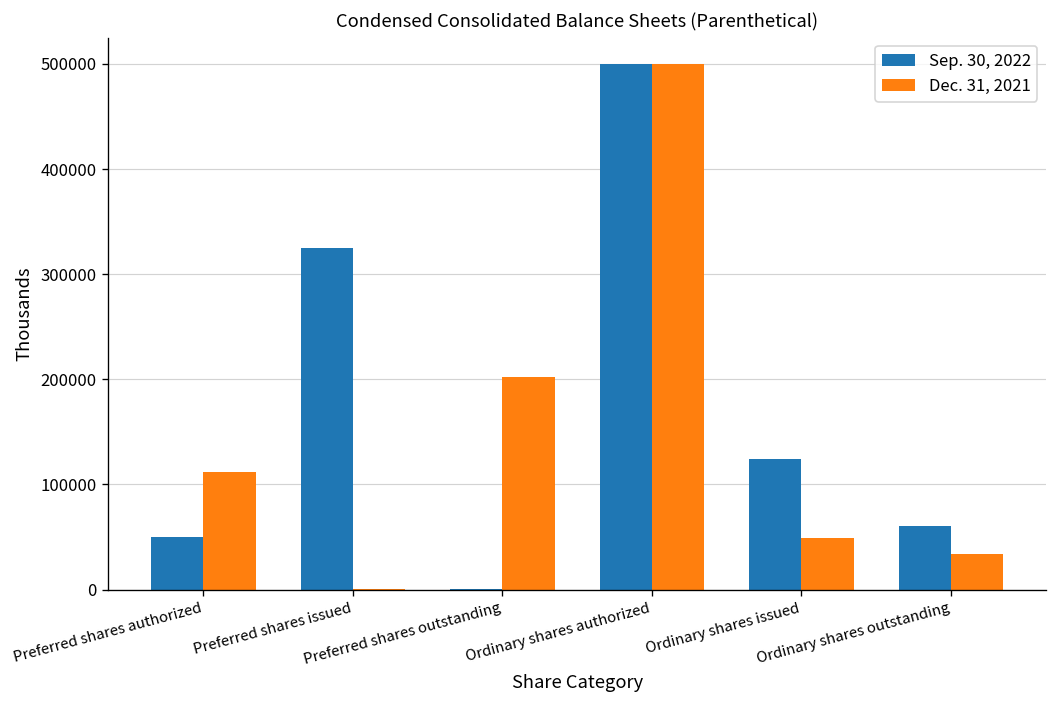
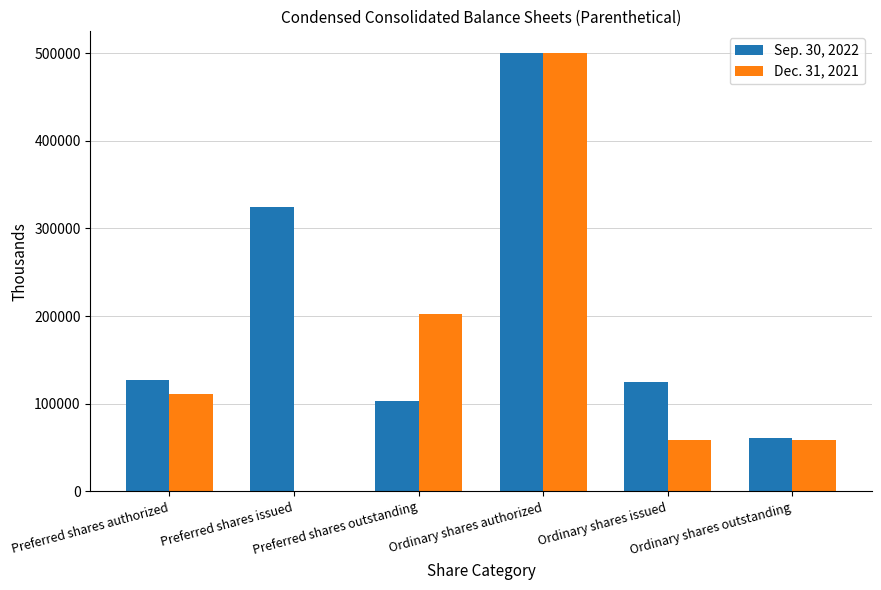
  {
    "Sep. 30, 2022": {
-     "Preferred shares authorized": 50000,
+     "Preferred shares authorized": 130000,
      "Preferred shares issued": 320000,
-     "Preferred shares outstanding": 0,
+     "Preferred shares outstanding": 100000,
      "Ordinary shares authorized": 500000,
      "Ordinary shares issued": 120000,
      "Ordinary shares outstanding": 60000
    },
    "Dec. 31, 2021": {
      "Preferred shares authorized": 110000,
      "Preferred shares outstanding": 200000,
      "Ordinary shares authorized": 500000,
-     "Ordinary shares issued": 50000,
-     "Ordinary shares outstanding": 30000
+     "Ordinary shares issued": 60000,
+     "Ordinary shares outstanding": 60000
    }
  }
